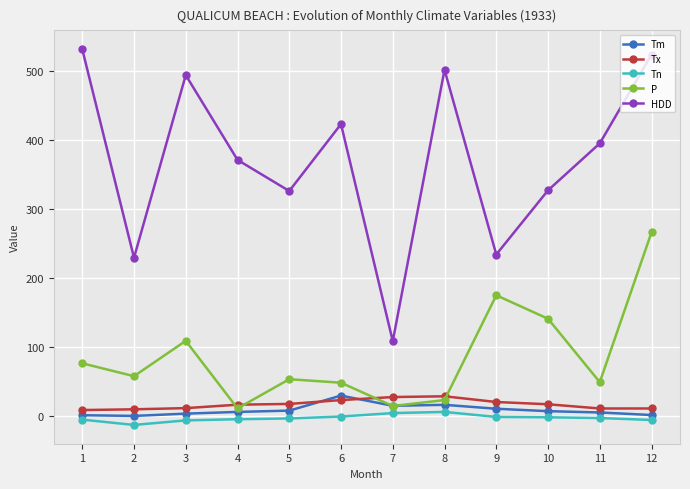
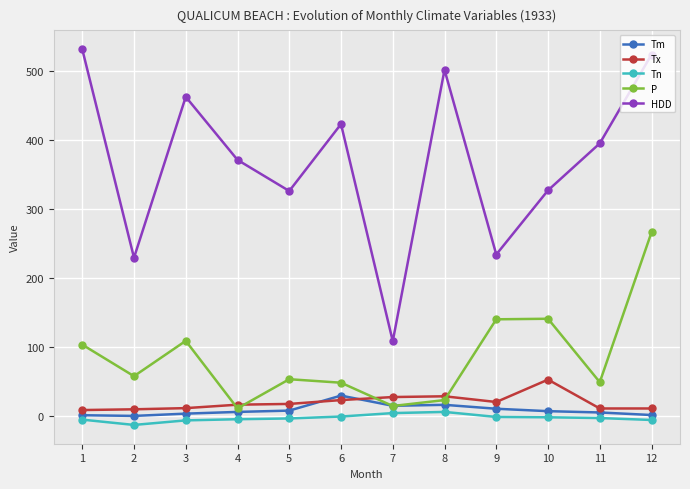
  {
    "Tm": {
      "1": 0,
      "2": 0,
      "3": 0,
      "4": 10,
      "5": 10,
      "6": 30,
      "8": 20,
      "9": 10,
      "10": 10,
      "11": 0,
      "12": 0
    },
    "Tx": {
      "1": 10,
      "2": 10,
      "3": 10,
      "4": 20,
      "5": 20,
      "6": 20,
      "7": 30,
      "8": 30,
      "9": 20,
-     "10": 20,
+     "10": 50,
      "11": 10,
      "12": 10
    },
    "Tn": {
      "1": -10,
      "2": -10,
      "3": -10,
      "4": -10,
      "5": 0,
      "6": 0,
      "7": 0,
      "8": 10,
      "9": 0,
      "10": 0,
      "11": 0,
      "12": -10
    },
    "P": {
-     "1": 80,
+     "1": 100,
      "2": 60,
      "3": 110,
      "4": 10,
      "5": 50,
      "6": 50,
      "8": 20,
-     "9": 180,
+     "9": 140,
      "10": 140,
      "11": 50,
      "12": 270
    },
    "HDD": {
      "1": 530,
      "2": 230,
-     "3": 490,
+     "3": 460,
      "4": 370,
      "5": 330,
      "6": 420,
      "7": 110,
      "8": 500,
      "9": 230,
      "10": 330,
      "11": 400
    }
  }
